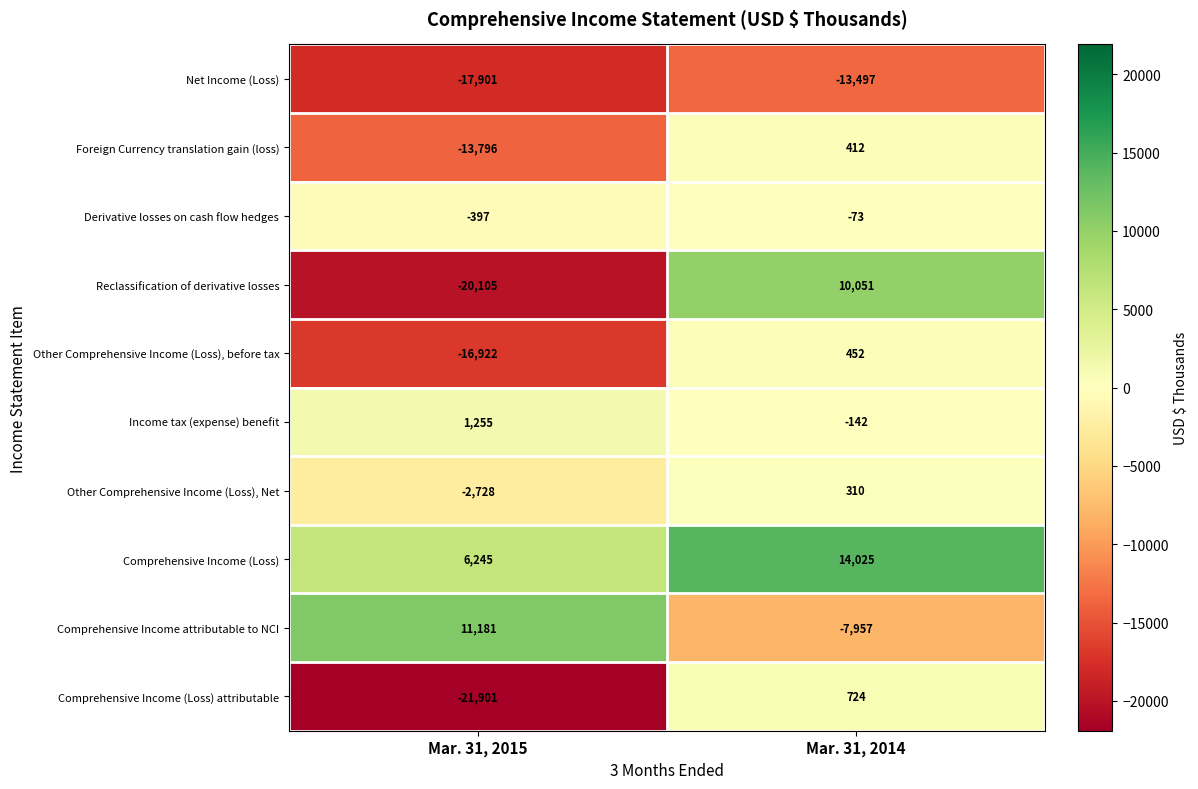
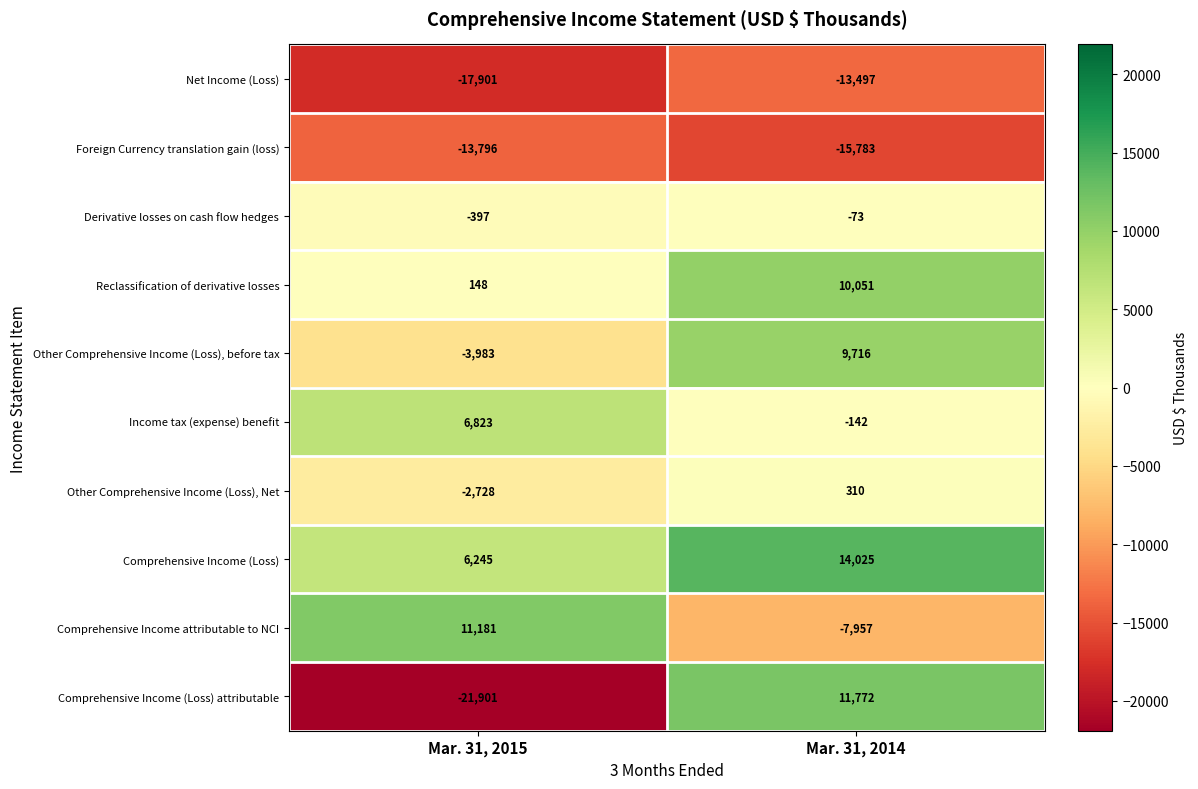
  {
    "Net Income (Loss)": {
      "Mar. 31, 2015": "-17,901",
      "Mar. 31, 2014": "-13,497"
    },
    "Foreign Currency translation gain (loss)": {
      "Mar. 31, 2015": "-13,796",
-     "Mar. 31, 2014": "412"
+     "Mar. 31, 2014": "-15,783"
    },
    "Derivative losses on cash flow hedges": {
      "Mar. 31, 2015": "-397",
      "Mar. 31, 2014": "-73"
    },
    "Reclassification of derivative losses": {
-     "Mar. 31, 2015": "-20,105",
+     "Mar. 31, 2015": "148",
      "Mar. 31, 2014": "10,051"
    },
    "Other Comprehensive Income (Loss), before tax": {
-     "Mar. 31, 2015": "-16,922",
-     "Mar. 31, 2014": "452"
+     "Mar. 31, 2015": "-3,983",
+     "Mar. 31, 2014": "9,716"
    },
    "Income tax (expense) benefit": {
-     "Mar. 31, 2015": "1,255",
+     "Mar. 31, 2015": "6,823",
      "Mar. 31, 2014": "-142"
    },
    "Other Comprehensive Income (Loss), Net": {
      "Mar. 31, 2015": "-2,728",
      "Mar. 31, 2014": "310"
    },
    "Comprehensive Income (Loss)": {
      "Mar. 31, 2015": "6,245",
      "Mar. 31, 2014": "14,025"
    },
    "Comprehensive Income attributable to NCI": {
      "Mar. 31, 2015": "11,181",
      "Mar. 31, 2014": "-7,957"
    },
    "Comprehensive Income (Loss) attributable": {
      "Mar. 31, 2015": "-21,901",
-     "Mar. 31, 2014": "724"
+     "Mar. 31, 2014": "11,772"
    }
  }
